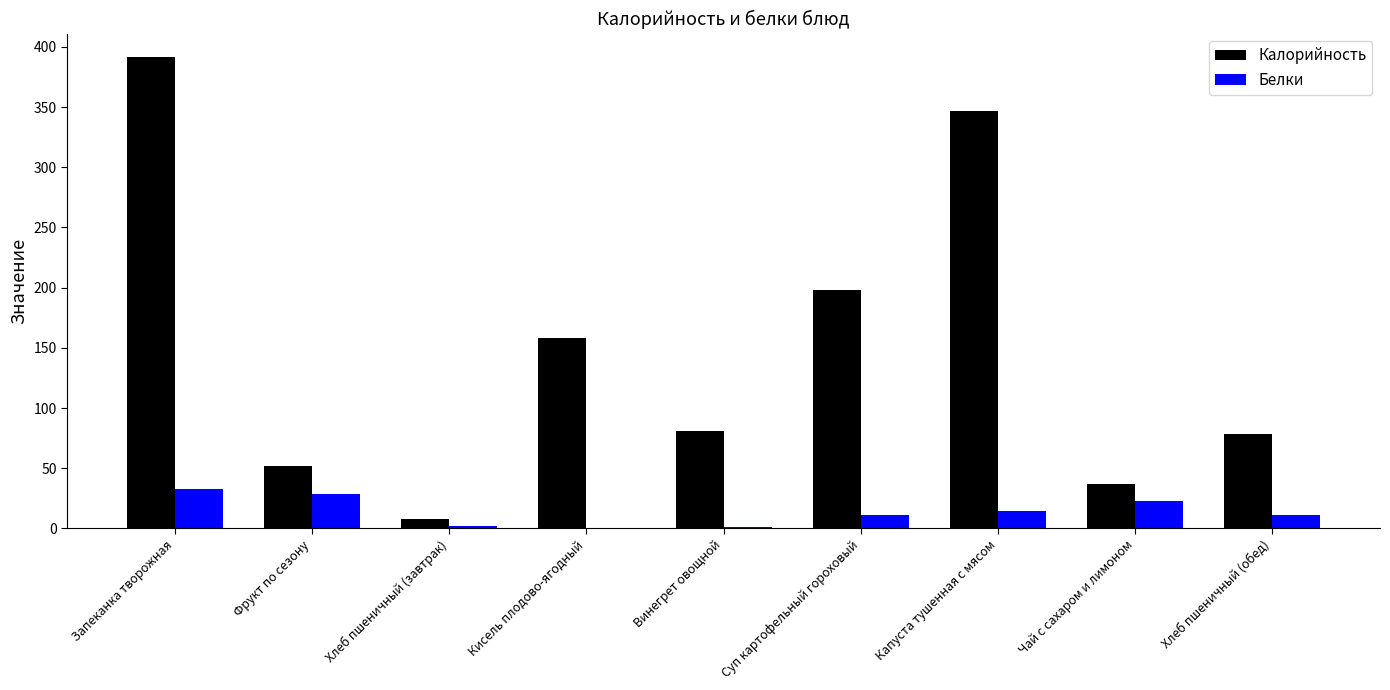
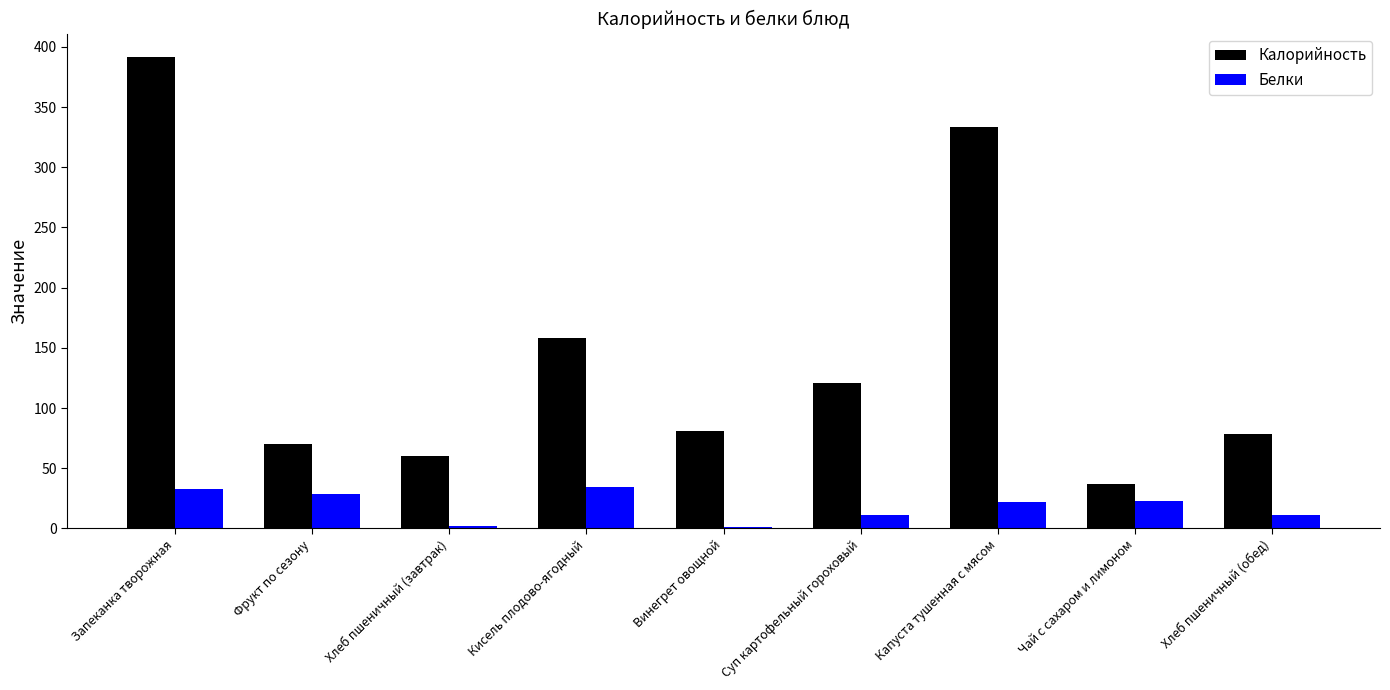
  {
    "Калорийность": {
      "Запеканка творожная": 391,
-     "Фрукт по сезону": 52,
-     "Хлеб пшеничный (завтрак)": 8,
+     "Фрукт по сезону": 71,
+     "Хлеб пшеничный (завтрак)": 60,
      "Кисель плодово-ягодный": 159,
      "Винегрет овощной": 81,
-     "Суп картофельный гороховый": 198,
-     "Капуста тушенная с мясом": 347,
+     "Суп картофельный гороховый": 121,
+     "Капуста тушенная с мясом": 333,
      "Чай с сахаром и лимоном": 37,
      "Хлеб пшеничный (обед)": 78
    },
    "Белки": {
      "Запеканка творожная": 33,
      "Фрукт по сезону": 29,
      "Хлеб пшеничный (завтрак)": 2,
-     "Кисель плодово-ягодный": 0,
+     "Кисель плодово-ягодный": 34,
      "Суп картофельный гороховый": 12,
-     "Капуста тушенная с мясом": 14,
+     "Капуста тушенная с мясом": 22,
      "Чай с сахаром и лимоном": 23,
      "Хлеб пшеничный (обед)": 11
    }
  }
